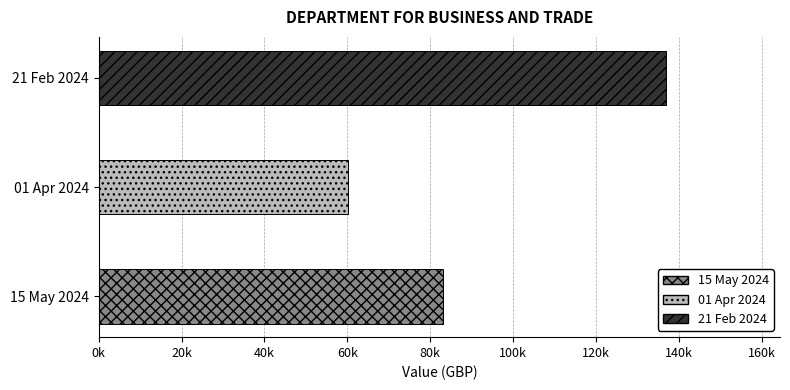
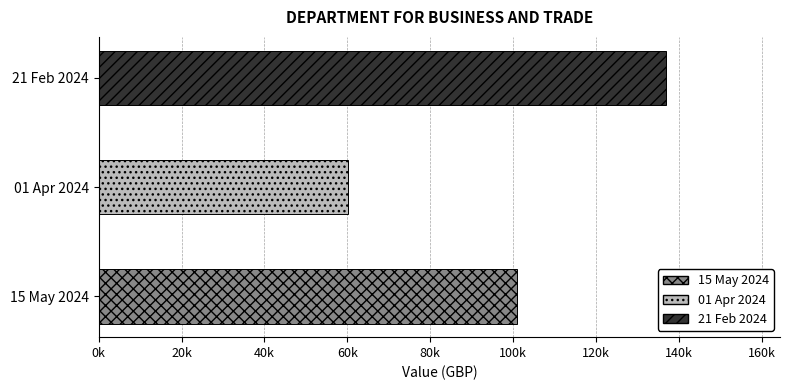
  {
    "21 Feb 2024": 137000,
    "01 Apr 2024": 60000,
-   "15 May 2024": 83000
+   "15 May 2024": 101000
  }
